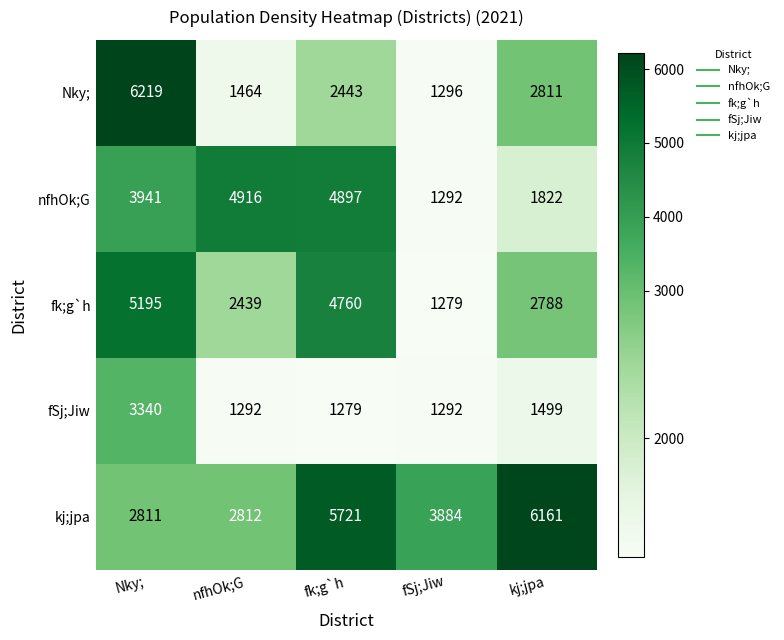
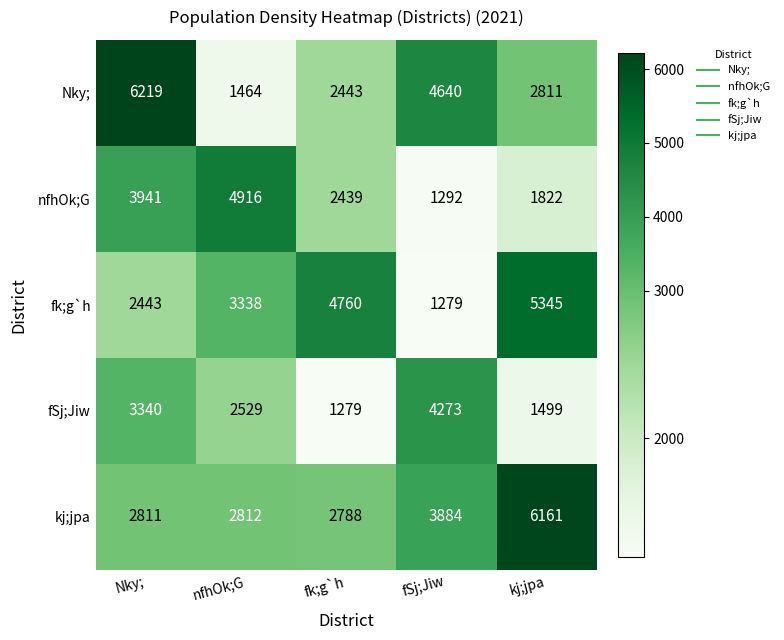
  {
    "Nky;": {
      "Nky;": 6219,
      "nfhOk;G": 1464,
      "fk;g`h": 2443,
-     "fSj;Jiw": 1296,
+     "fSj;Jiw": 4640,
      "kj;jpa": 2811
    },
    "nfhOk;G": {
      "Nky;": 3941,
      "nfhOk;G": 4916,
-     "fk;g`h": 4897,
+     "fk;g`h": 2439,
      "fSj;Jiw": 1292,
      "kj;jpa": 1822
    },
    "fk;g`h": {
-     "Nky;": 5195,
-     "nfhOk;G": 2439,
+     "Nky;": 2443,
+     "nfhOk;G": 3338,
      "fk;g`h": 4760,
      "fSj;Jiw": 1279,
-     "kj;jpa": 2788
+     "kj;jpa": 5345
    },
    "fSj;Jiw": {
      "Nky;": 3340,
-     "nfhOk;G": 1292,
+     "nfhOk;G": 2529,
      "fk;g`h": 1279,
-     "fSj;Jiw": 1292,
+     "fSj;Jiw": 4273,
      "kj;jpa": 1499
    },
    "kj;jpa": {
      "Nky;": 2811,
      "nfhOk;G": 2812,
-     "fk;g`h": 5721,
+     "fk;g`h": 2788,
      "fSj;Jiw": 3884,
      "kj;jpa": 6161
    }
  }
